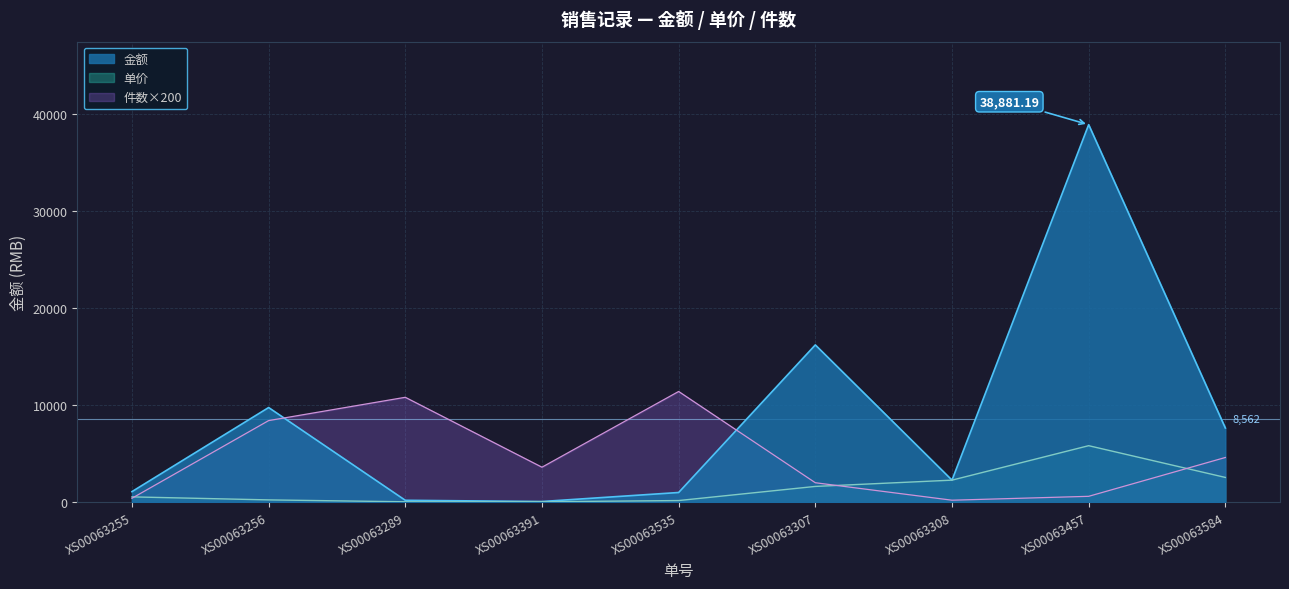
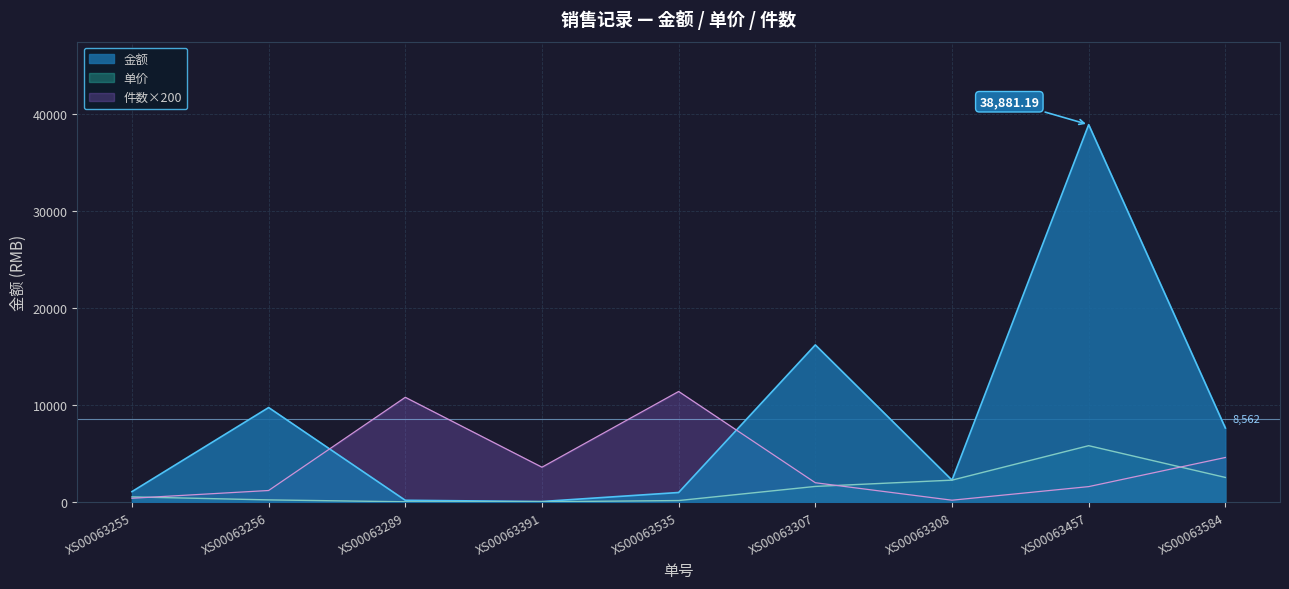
  {
    "件数×200": {
-     "XS00063256": 8000,
+     "XS00063256": 1000,
      "XS00063289": 11000,
      "XS00063391": 4000,
      "XS00063535": 11000,
      "XS00063307": 2000,
      "XS00063308": 0,
-     "XS00063457": 1000,
+     "XS00063457": 2000,
      "XS00063584": 5000
    }
  }
